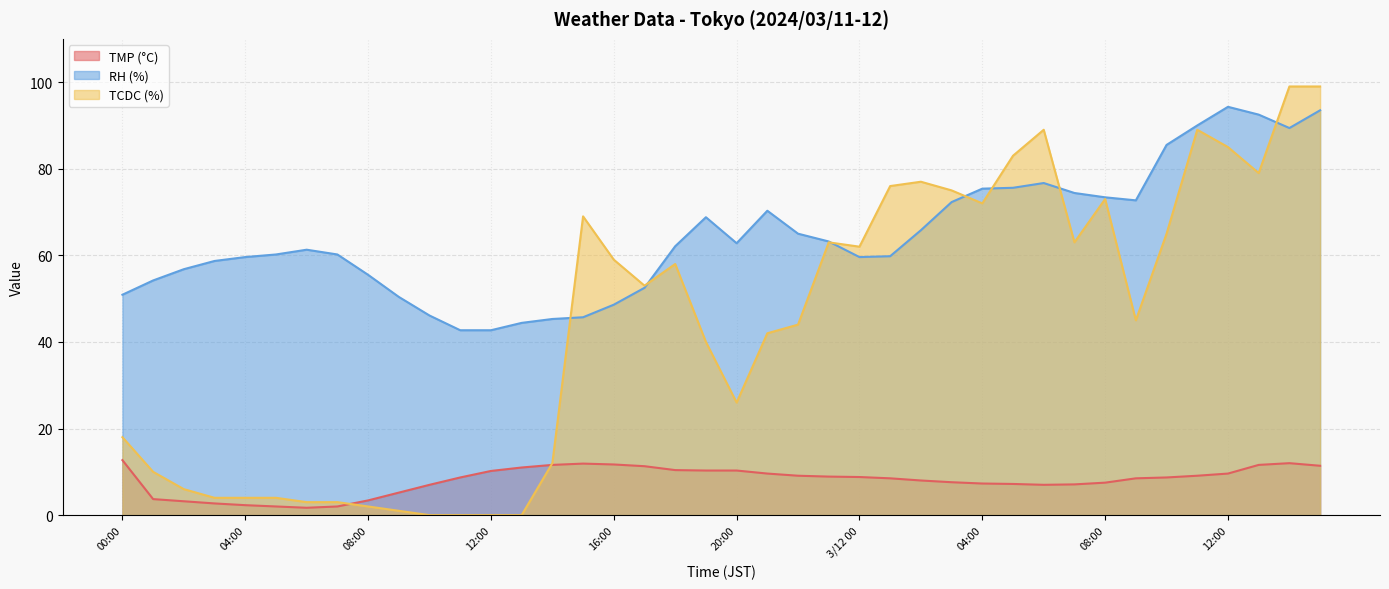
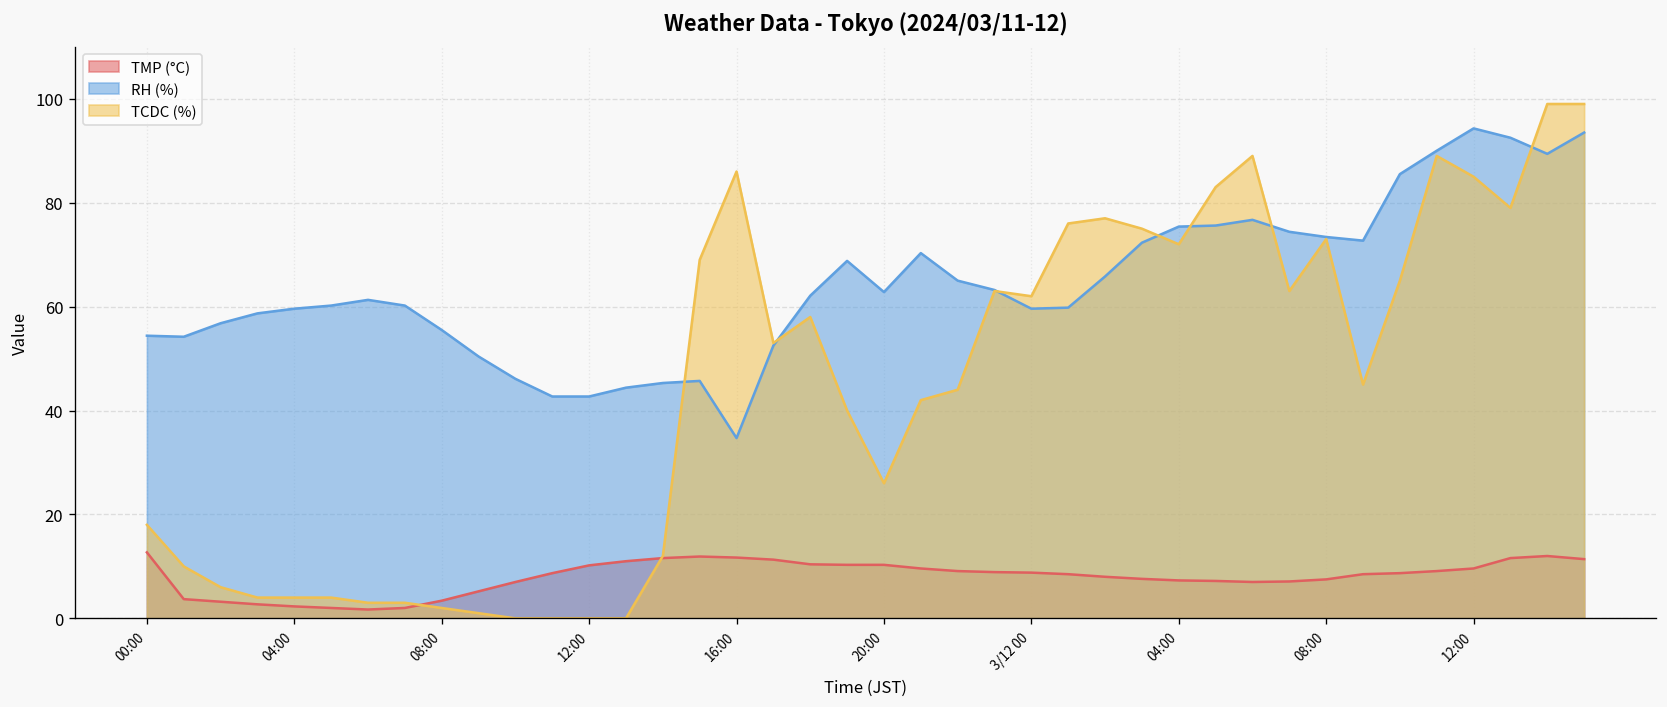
  {
    "TMP (°C)": {
      "00:00": 13,
      "16:00": 12,
      "20:00": 10,
      "3/12 00": 9
    },
    "RH (%)": {
-     "00:00": 51,
-     "16:00": 49,
+     "00:00": 54,
+     "16:00": 35,
      "20:00": 63,
      "3/12 00": 60
    },
    "TCDC (%)": {
      "00:00": 18,
-     "16:00": 59,
+     "16:00": 86,
      "20:00": 26,
      "3/12 00": 62
    }
  }
